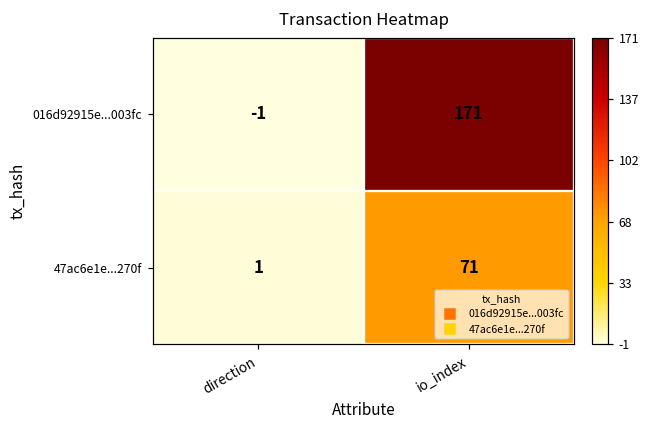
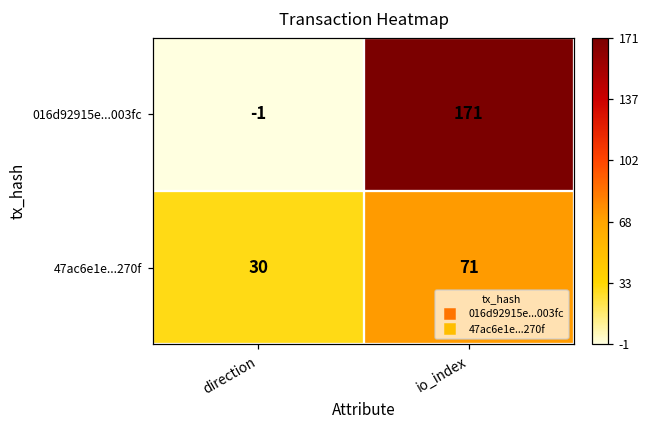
  {
    "016d92915e...003fc": {
      "direction": -1,
      "io_index": 171
    },
    "47ac6e1e...270f": {
-     "direction": 1,
+     "direction": 30,
      "io_index": 71
    }
  }
